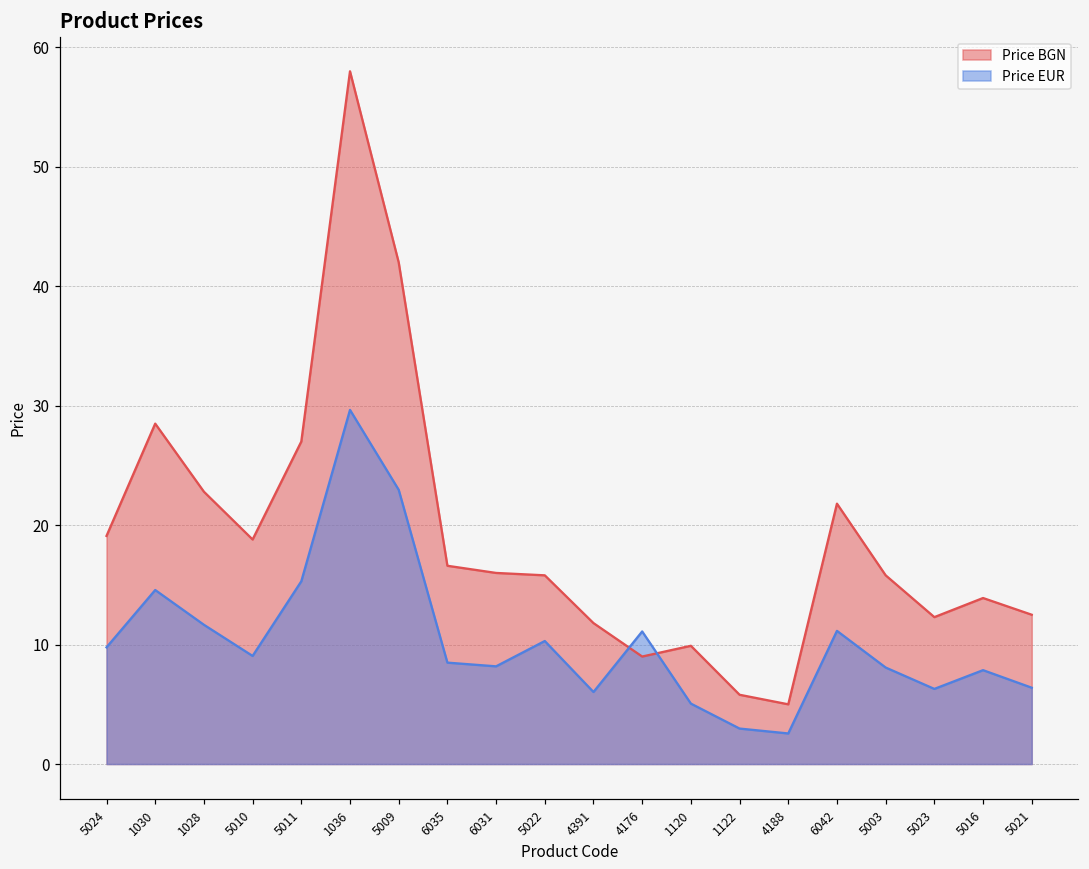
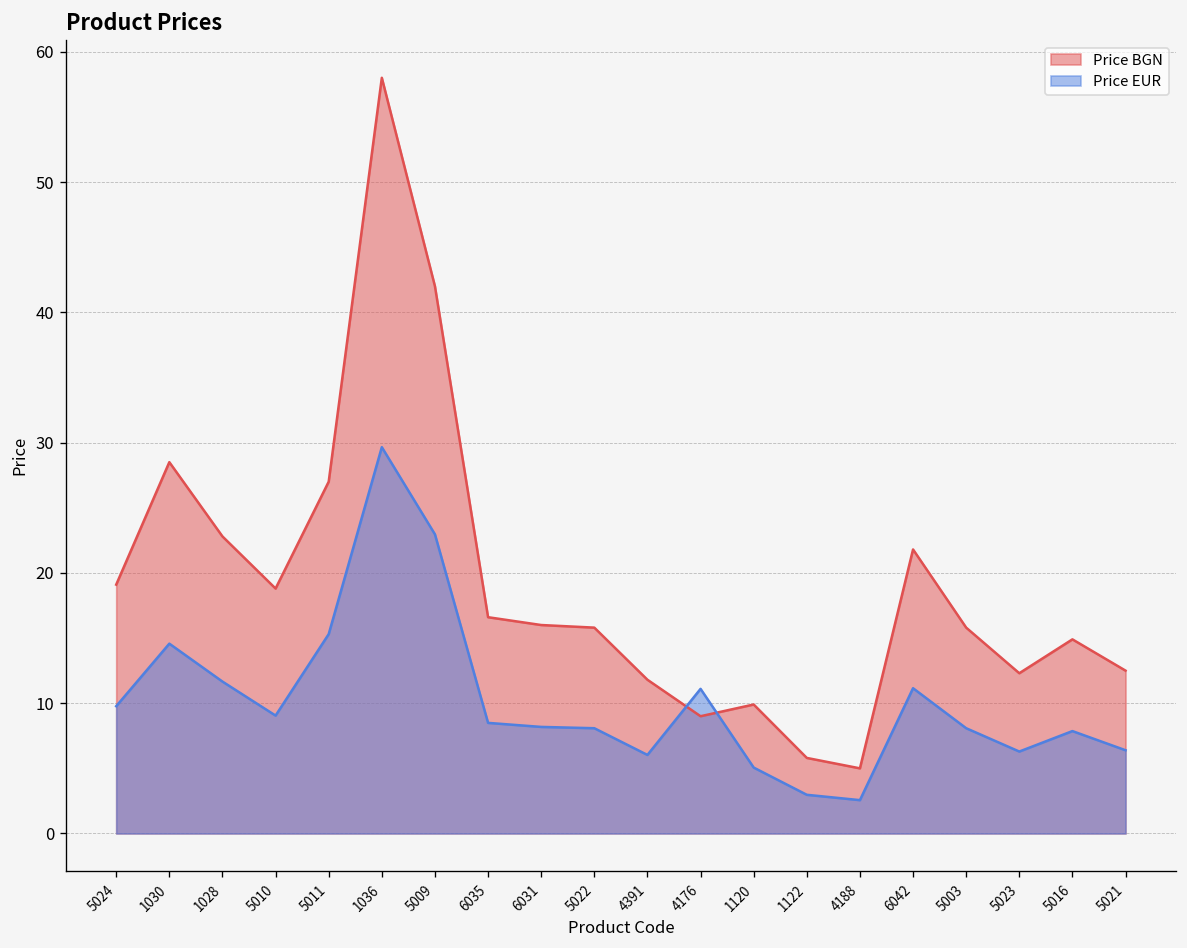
  {
    "Price BGN": {
      "5024": 19.1,
      "1030": 28.5,
      "1028": 22.8,
      "5010": 18.8,
      "5011": 27.0,
      "1036": 58.0,
      "5009": 42.0,
      "6035": 16.6,
      "6031": 16.0,
      "5022": 15.8,
      "4391": 11.8,
      "4176": 9.0,
      "1120": 9.9,
      "1122": 5.8,
      "4188": 5.0,
      "6042": 21.8,
      "5003": 15.8,
      "5023": 12.3,
-     "5016": 13.9,
+     "5016": 14.9,
      "5021": 12.5
    },
    "Price EUR": {
      "5024": 9.8,
      "1030": 14.6,
      "1028": 11.7,
      "5010": 9.1,
      "5011": 15.3,
      "1036": 29.7,
      "5009": 23.0,
      "6035": 8.5,
      "6031": 8.2,
-     "5022": 10.3,
+     "5022": 8.1,
      "4391": 6.0,
      "4176": 11.1,
      "1120": 5.1,
      "1122": 3.0,
      "4188": 2.6,
      "6042": 11.2,
      "5003": 8.1,
      "5023": 6.3,
      "5016": 7.9,
      "5021": 6.4
    }
  }
